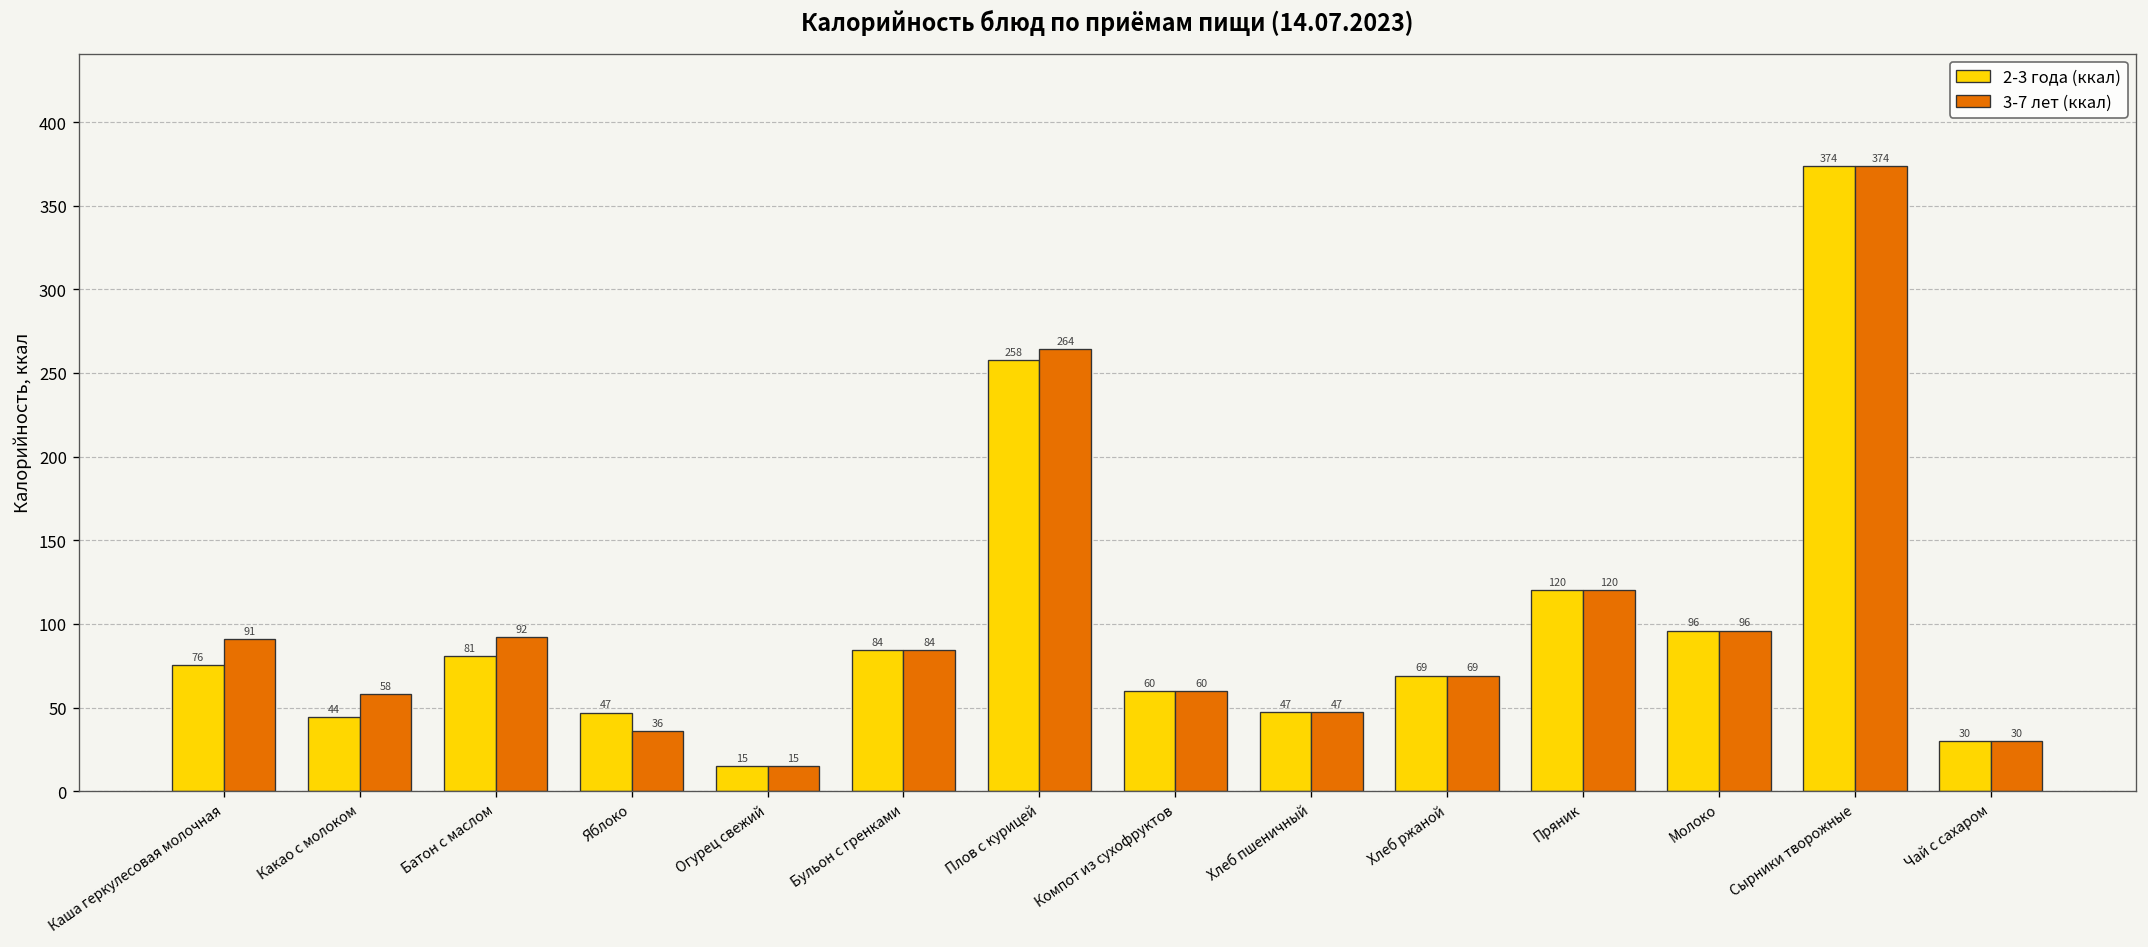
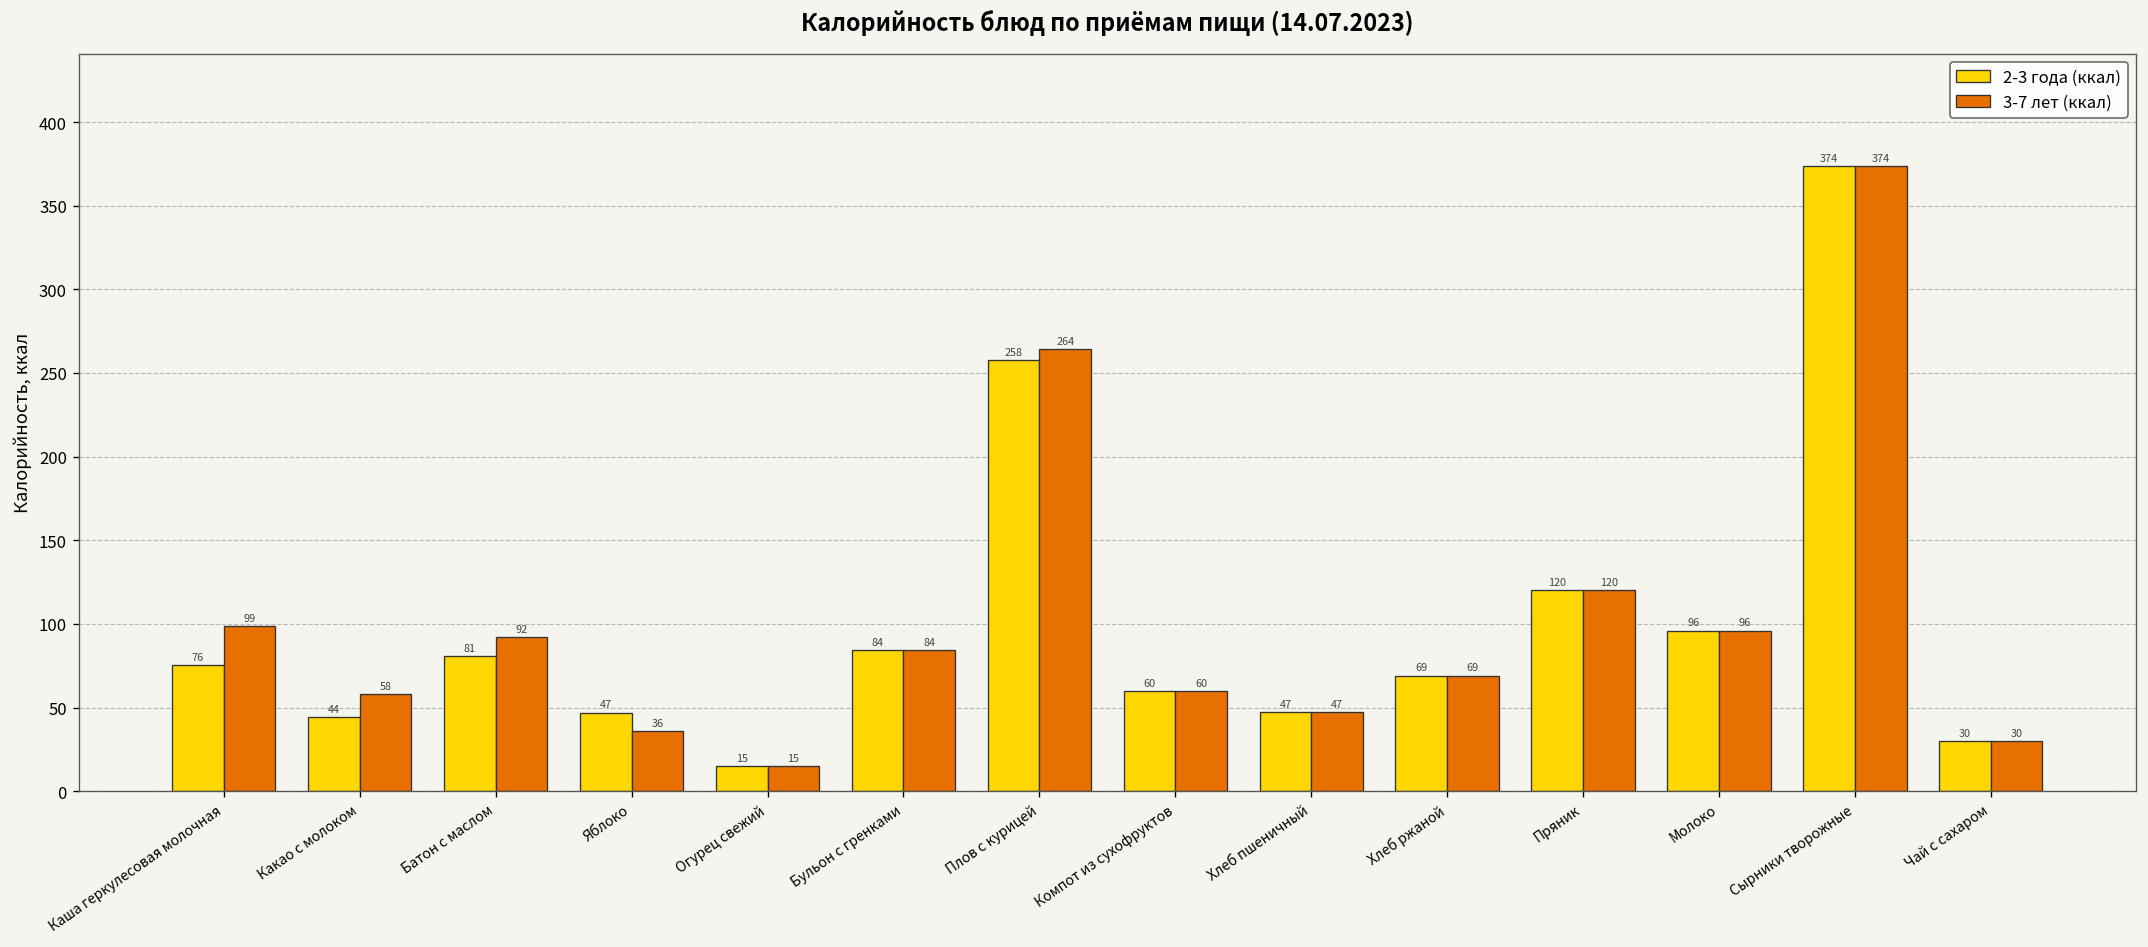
  {
    "2-3 года (ккал)": {
      "Каша геркулесовая молочная": 76,
      "Какао с молоком": 44,
      "Батон с маслом": 81,
      "Яблоко": 47,
      "Огурец свежий": 15,
      "Бульон с гренками": 84,
      "Плов с курицей": 258,
      "Компот из сухофруктов": 60,
      "Хлеб пшеничный": 47,
      "Хлеб ржаной": 69,
      "Пряник": 120,
      "Молоко": 96,
      "Сырники творожные": 374,
      "Чай с сахаром": 30
    },
    "3-7 лет (ккал)": {
-     "Каша геркулесовая молочная": 91,
+     "Каша геркулесовая молочная": 99,
      "Какао с молоком": 58,
      "Батон с маслом": 92,
      "Яблоко": 36,
      "Огурец свежий": 15,
      "Бульон с гренками": 84,
      "Плов с курицей": 264,
      "Компот из сухофруктов": 60,
      "Хлеб пшеничный": 47,
      "Хлеб ржаной": 69,
      "Пряник": 120,
      "Молоко": 96,
      "Сырники творожные": 374,
      "Чай с сахаром": 30
    }
  }
